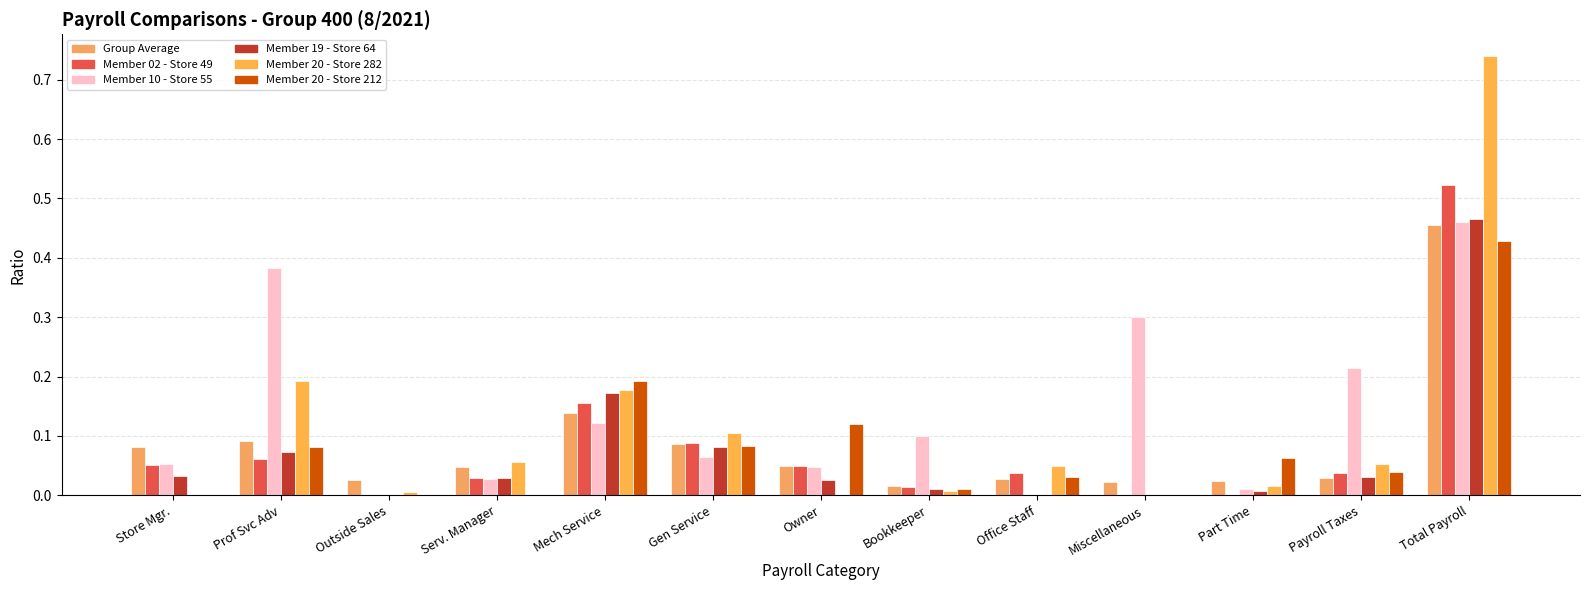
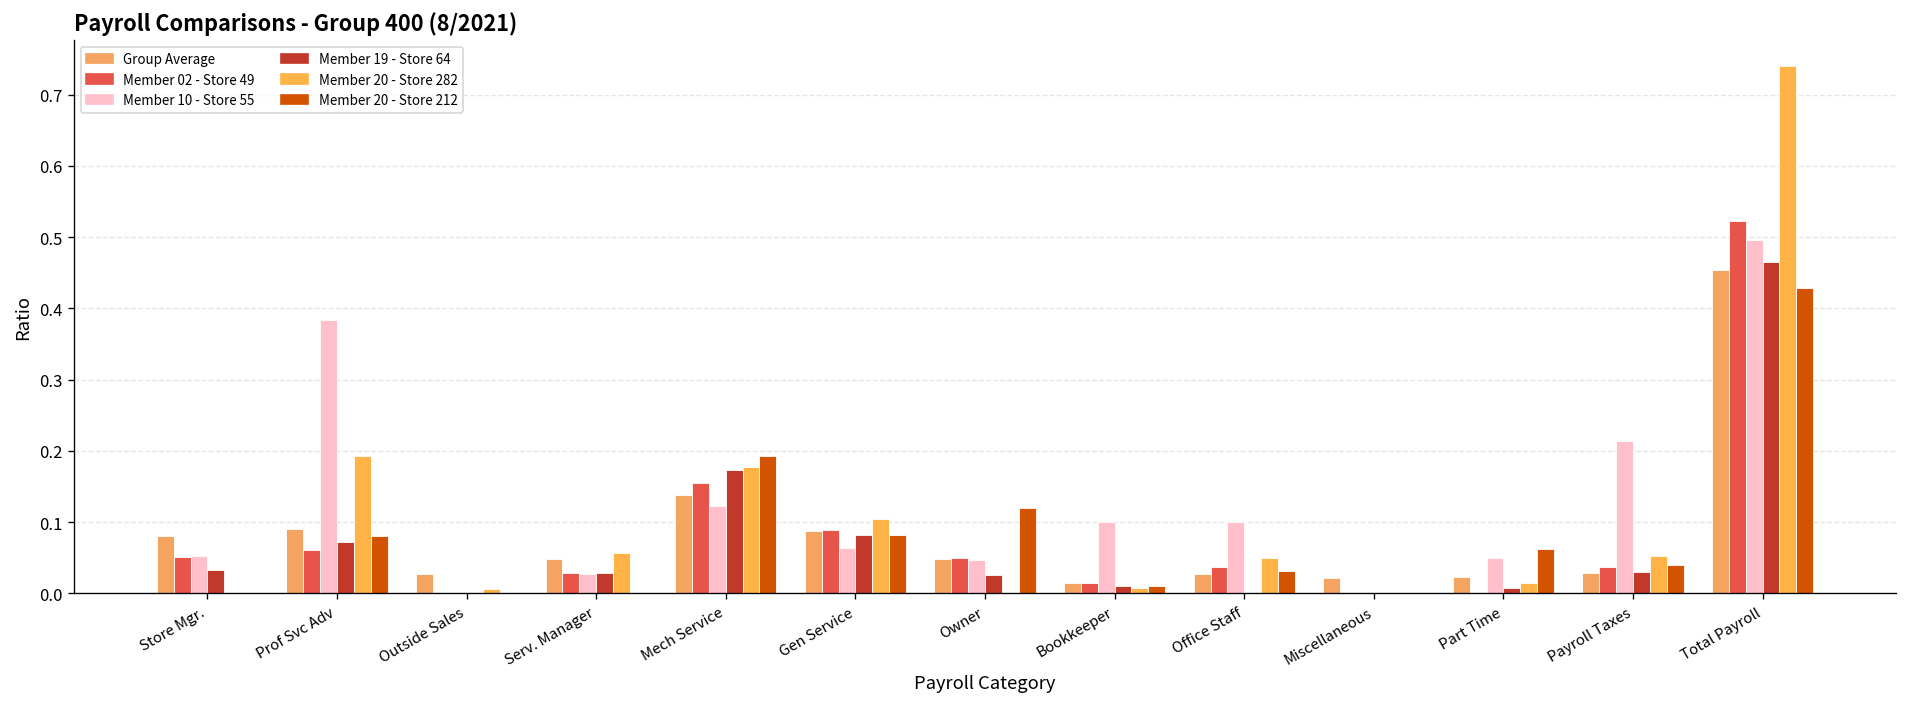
  {
    "Member 10 - Store 55": {
      "Store Mgr.": 0.05,
      "Prof Svc Adv": 0.38,
      "Outside Sales": 0.00,
      "Serv. Manager": 0.03,
      "Mech Service": 0.12,
      "Gen Service": 0.06,
      "Owner": 0.05,
      "Bookkeeper": 0.10,
-     "Office Staff": 0.0,
-     "Miscellaneous": 0.3,
-     "Part Time": 0.01,
+     "Office Staff": 0.1,
+     "Miscellaneous": 0.0,
+     "Part Time": 0.05,
      "Payroll Taxes": 0.21,
-     "Total Payroll": 0.46
+     "Total Payroll": 0.50
    }
  }
